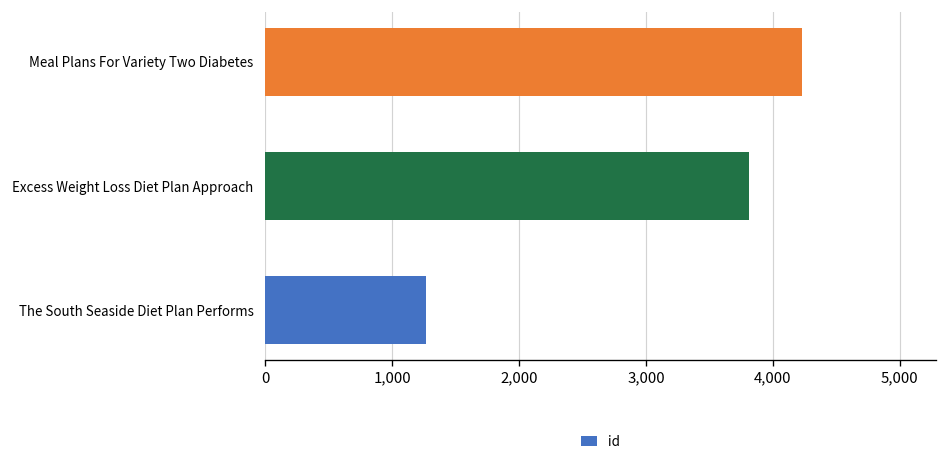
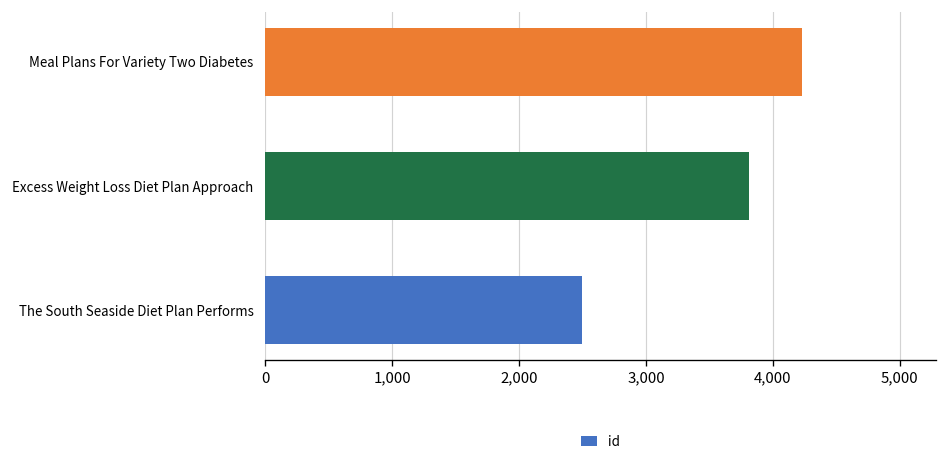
  {
    "Meal Plans For Variety Two Diabetes": "4,230",
    "Excess Weight Loss Diet Plan Approach": "3,810",
-   "The South Seaside Diet Plan Performs": "1,270"
+   "The South Seaside Diet Plan Performs": "2,500"
  }
